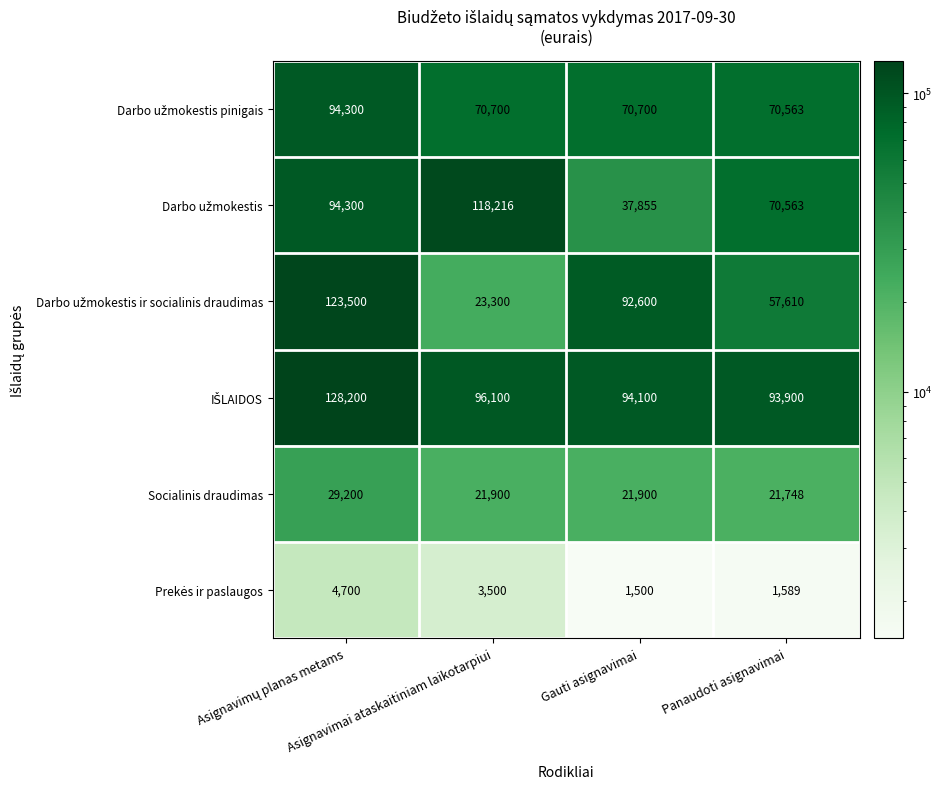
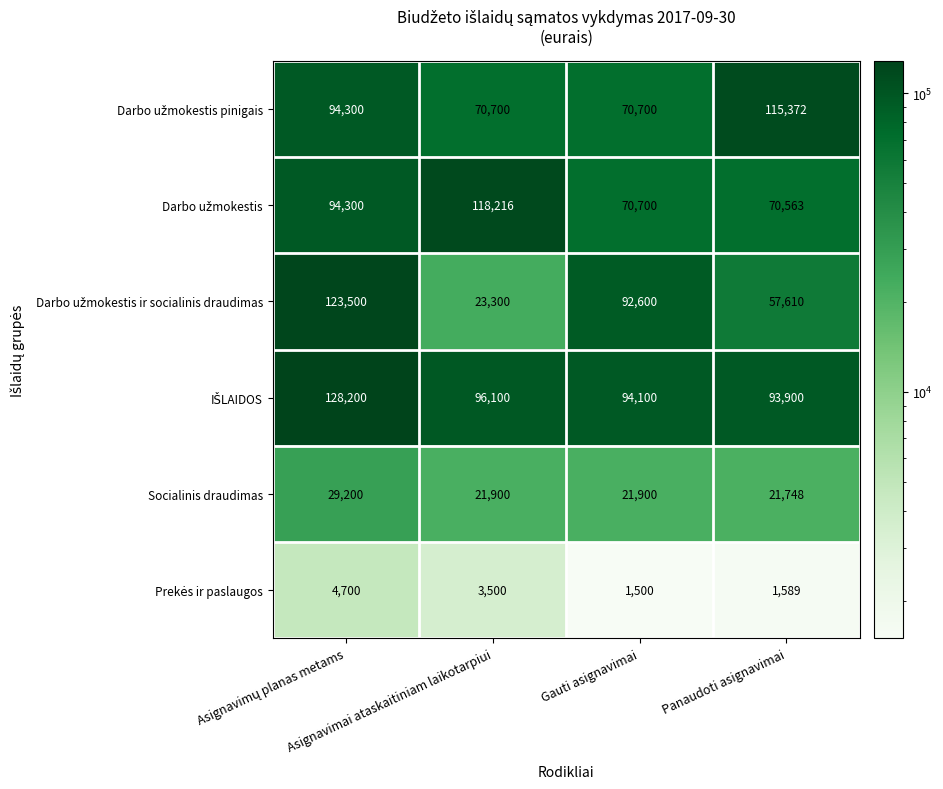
  {
    "Darbo užmokestis pinigais": {
      "Asignavimų planas metams": "94,300",
      "Asignavimai ataskaitiniam laikotarpiui": "70,700",
      "Gauti asignavimai": "70,700",
-     "Panaudoti asignavimai": "70,563"
+     "Panaudoti asignavimai": "115,372"
    },
    "Darbo užmokestis": {
      "Asignavimų planas metams": "94,300",
      "Asignavimai ataskaitiniam laikotarpiui": "118,216",
-     "Gauti asignavimai": "37,855",
+     "Gauti asignavimai": "70,700",
      "Panaudoti asignavimai": "70,563"
    },
    "Darbo užmokestis ir socialinis draudimas": {
      "Asignavimų planas metams": "123,500",
      "Asignavimai ataskaitiniam laikotarpiui": "23,300",
      "Gauti asignavimai": "92,600",
      "Panaudoti asignavimai": "57,610"
    },
    "IŠLAIDOS": {
      "Asignavimų planas metams": "128,200",
      "Asignavimai ataskaitiniam laikotarpiui": "96,100",
      "Gauti asignavimai": "94,100",
      "Panaudoti asignavimai": "93,900"
    },
    "Socialinis draudimas": {
      "Asignavimų planas metams": "29,200",
      "Asignavimai ataskaitiniam laikotarpiui": "21,900",
      "Gauti asignavimai": "21,900",
      "Panaudoti asignavimai": "21,748"
    },
    "Prekės ir paslaugos": {
      "Asignavimų planas metams": "4,700",
      "Asignavimai ataskaitiniam laikotarpiui": "3,500",
      "Gauti asignavimai": "1,500",
      "Panaudoti asignavimai": "1,589"
    }
  }
